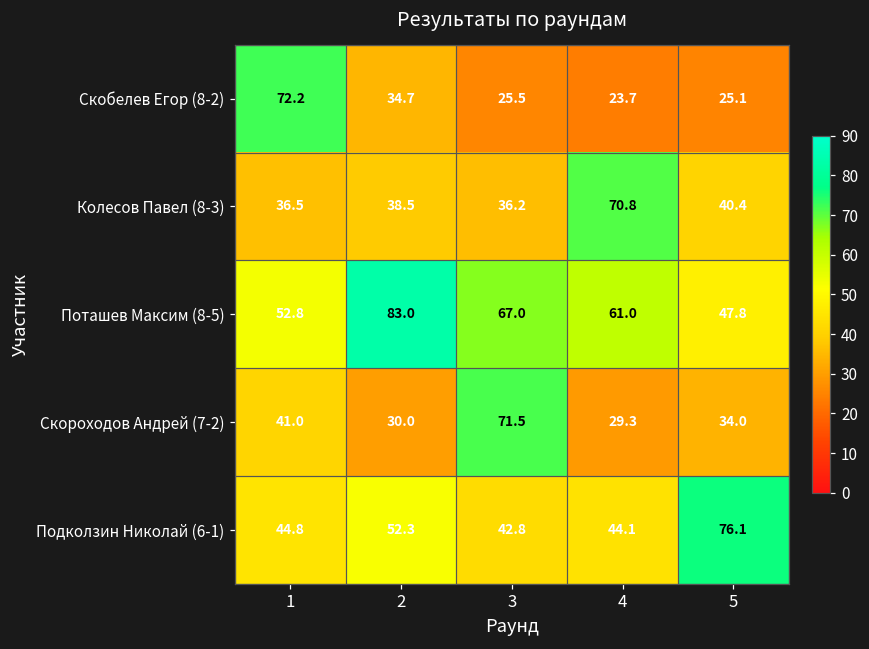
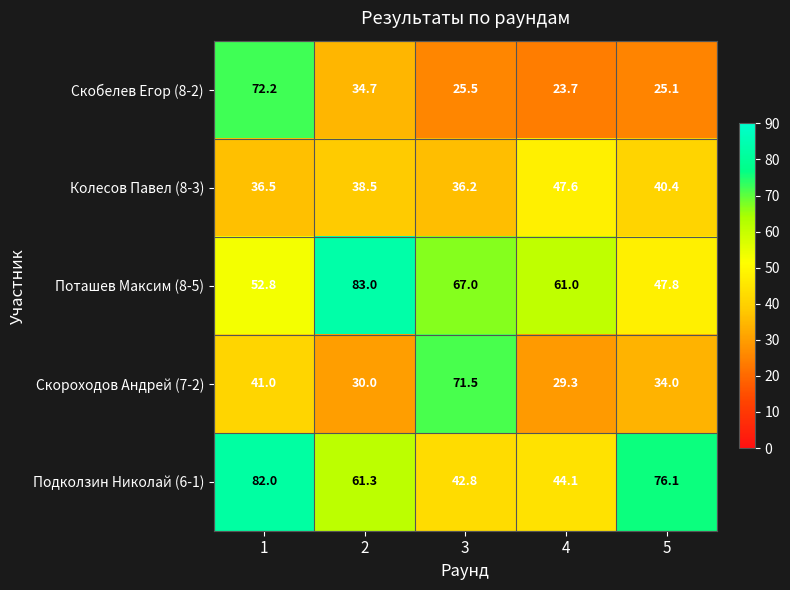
  {
    "Скобелев Егор (8-2)": {
      "1": 72.2,
      "2": 34.7,
      "3": 25.5,
      "4": 23.7,
      "5": 25.1
    },
    "Колесов Павел (8-3)": {
      "1": 36.5,
      "2": 38.5,
      "3": 36.2,
-     "4": 70.8,
+     "4": 47.6,
      "5": 40.4
    },
    "Поташев Максим (8-5)": {
      "1": 52.8,
      "2": 83.0,
      "3": 67.0,
      "4": 61.0,
      "5": 47.8
    },
    "Скороходов Андрей (7-2)": {
      "1": 41.0,
      "2": 30.0,
      "3": 71.5,
      "4": 29.3,
      "5": 34.0
    },
    "Подколзин Николай (6-1)": {
-     "1": 44.8,
-     "2": 52.3,
+     "1": 82.0,
+     "2": 61.3,
      "3": 42.8,
      "4": 44.1,
      "5": 76.1
    }
  }
